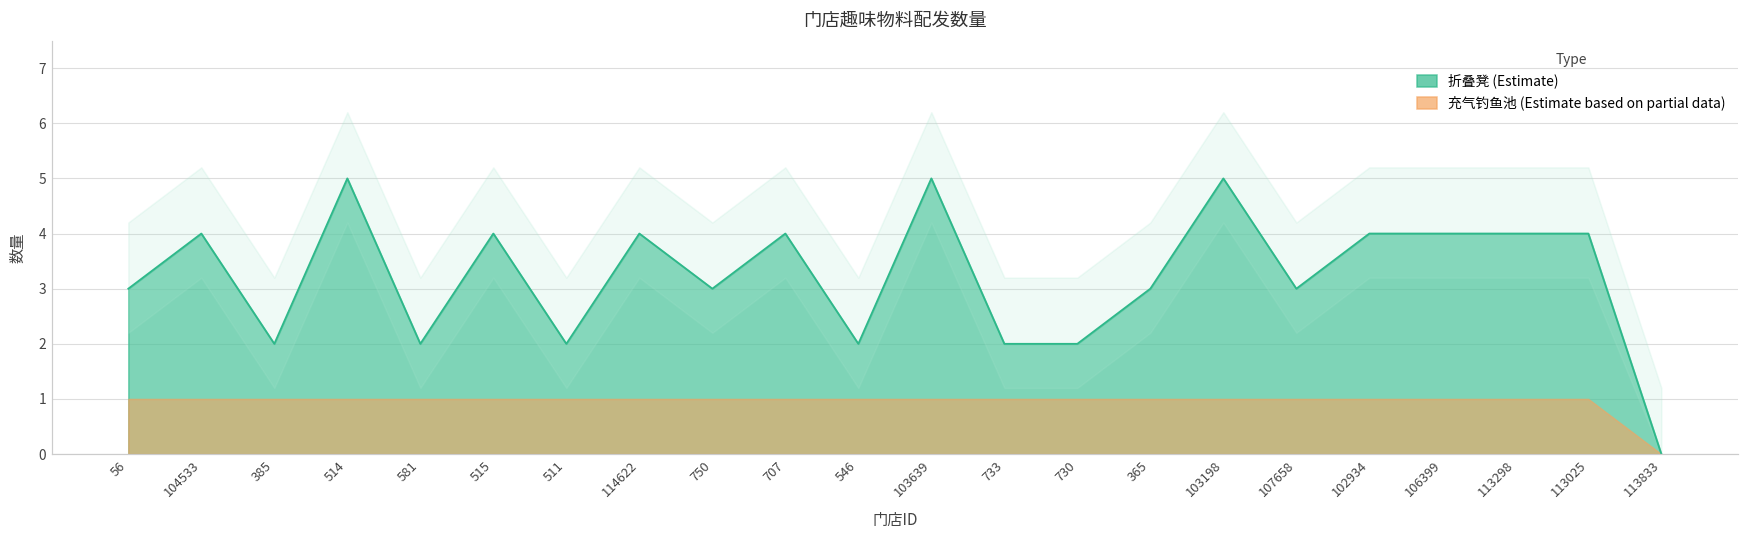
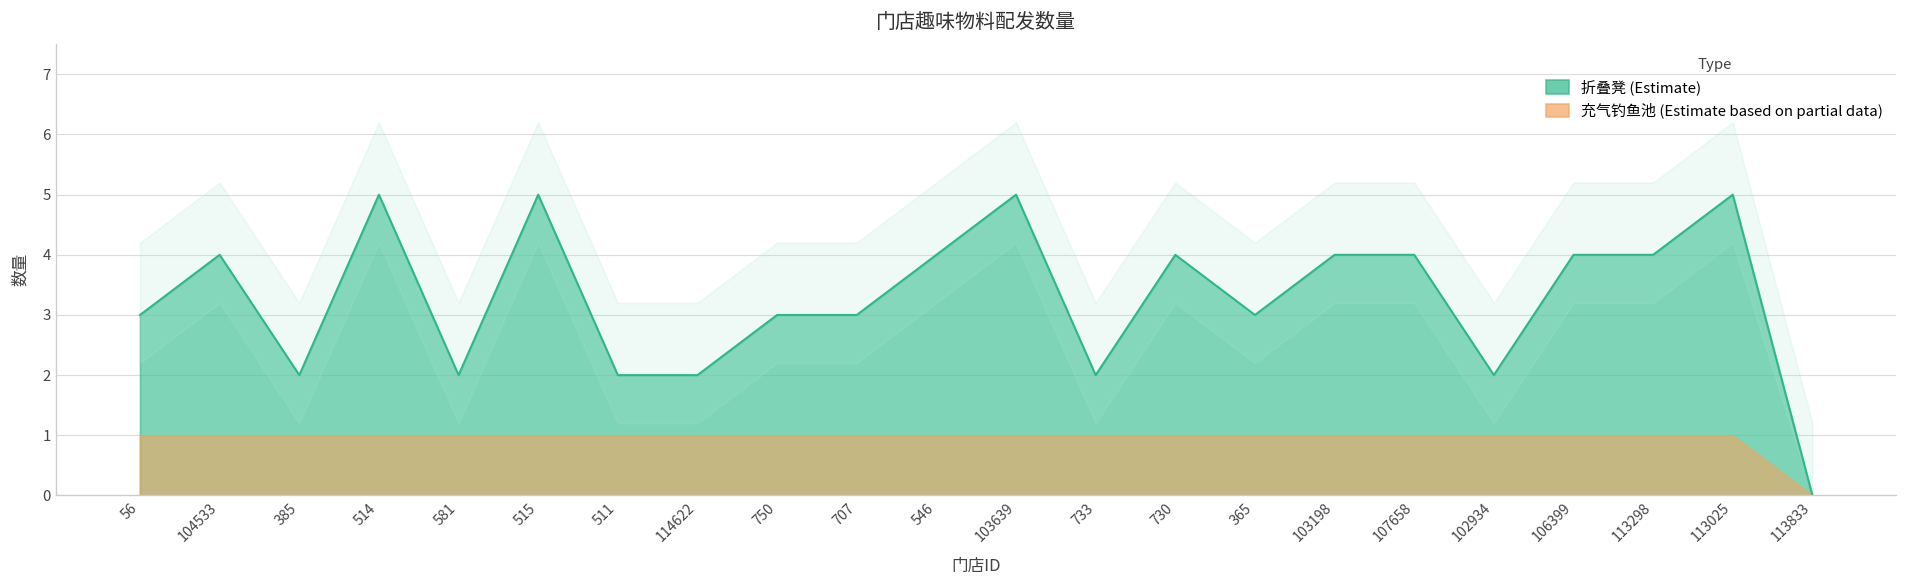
  {
    "折叠凳 (Estimate)": {
      "56": 3,
      "104533": 4,
      "385": 2,
      "514": 5,
      "581": 2,
-     "515": 4,
+     "515": 5,
      "511": 2,
-     "114622": 4,
+     "114622": 2,
      "750": 3,
-     "707": 4,
-     "546": 2,
+     "707": 3,
+     "546": 4,
      "103639": 5,
      "733": 2,
-     "730": 2,
+     "730": 4,
      "365": 3,
-     "103198": 5,
-     "107658": 3,
-     "102934": 4,
+     "103198": 4,
+     "107658": 4,
+     "102934": 2,
      "106399": 4,
      "113298": 4,
-     "113025": 4
+     "113025": 5
    },
    "充气钓鱼池 (Estimate based on partial data)": {
      "56": 1,
      "104533": 1,
      "385": 1,
      "514": 1,
      "581": 1,
      "515": 1,
      "511": 1,
      "114622": 1,
      "750": 1,
      "707": 1,
      "546": 1,
      "103639": 1,
      "733": 1,
      "730": 1,
      "365": 1,
      "103198": 1,
      "107658": 1,
      "102934": 1,
      "106399": 1,
      "113298": 1,
      "113025": 1
    }
  }
